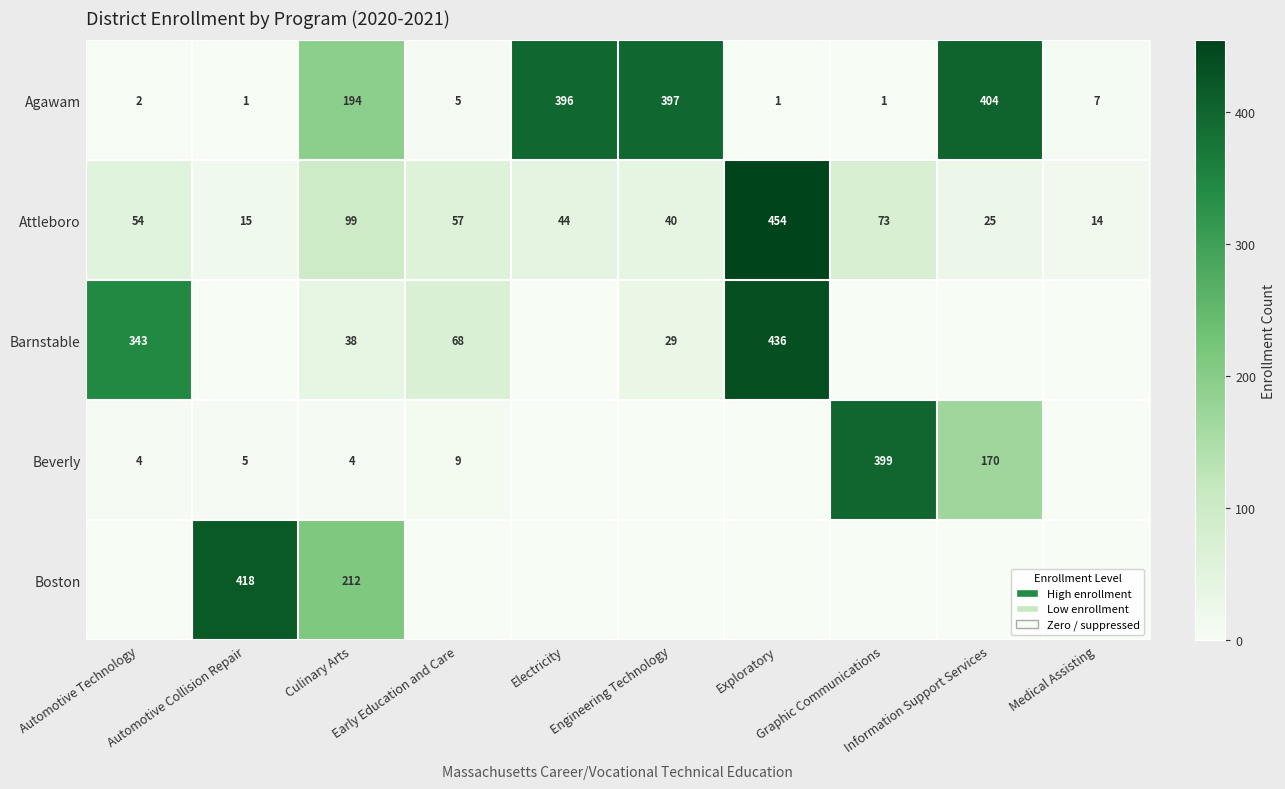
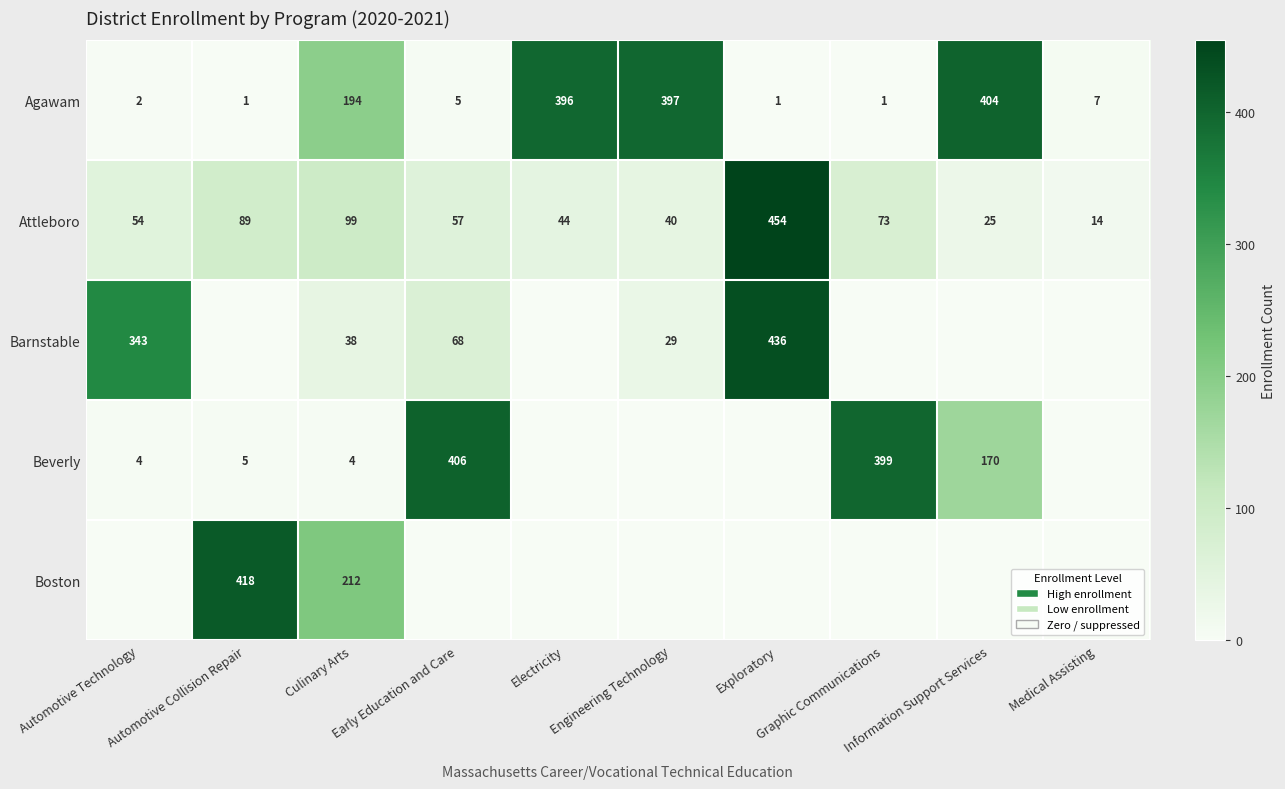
  {
    "Agawam": {
      "Automotive Technology": 2,
      "Automotive Collision Repair": 1,
      "Culinary Arts": 194,
      "Early Education and Care": 5,
      "Electricity": 396,
      "Engineering Technology": 397,
      "Exploratory": 1,
      "Graphic Communications": 1,
      "Information Support Services": 404,
      "Medical Assisting": 7
    },
    "Attleboro": {
      "Automotive Technology": 54,
-     "Automotive Collision Repair": 15,
+     "Automotive Collision Repair": 89,
      "Culinary Arts": 99,
      "Early Education and Care": 57,
      "Electricity": 44,
      "Engineering Technology": 40,
      "Exploratory": 454,
      "Graphic Communications": 73,
      "Information Support Services": 25,
      "Medical Assisting": 14
    },
    "Barnstable": {
      "Automotive Technology": 343,
      "Culinary Arts": 38,
      "Early Education and Care": 68,
      "Engineering Technology": 29,
      "Exploratory": 436
    },
    "Beverly": {
      "Automotive Technology": 4,
      "Automotive Collision Repair": 5,
      "Culinary Arts": 4,
-     "Early Education and Care": 9,
+     "Early Education and Care": 406,
      "Graphic Communications": 399,
      "Information Support Services": 170
    },
    "Boston": {
      "Automotive Collision Repair": 418,
      "Culinary Arts": 212
    }
  }
